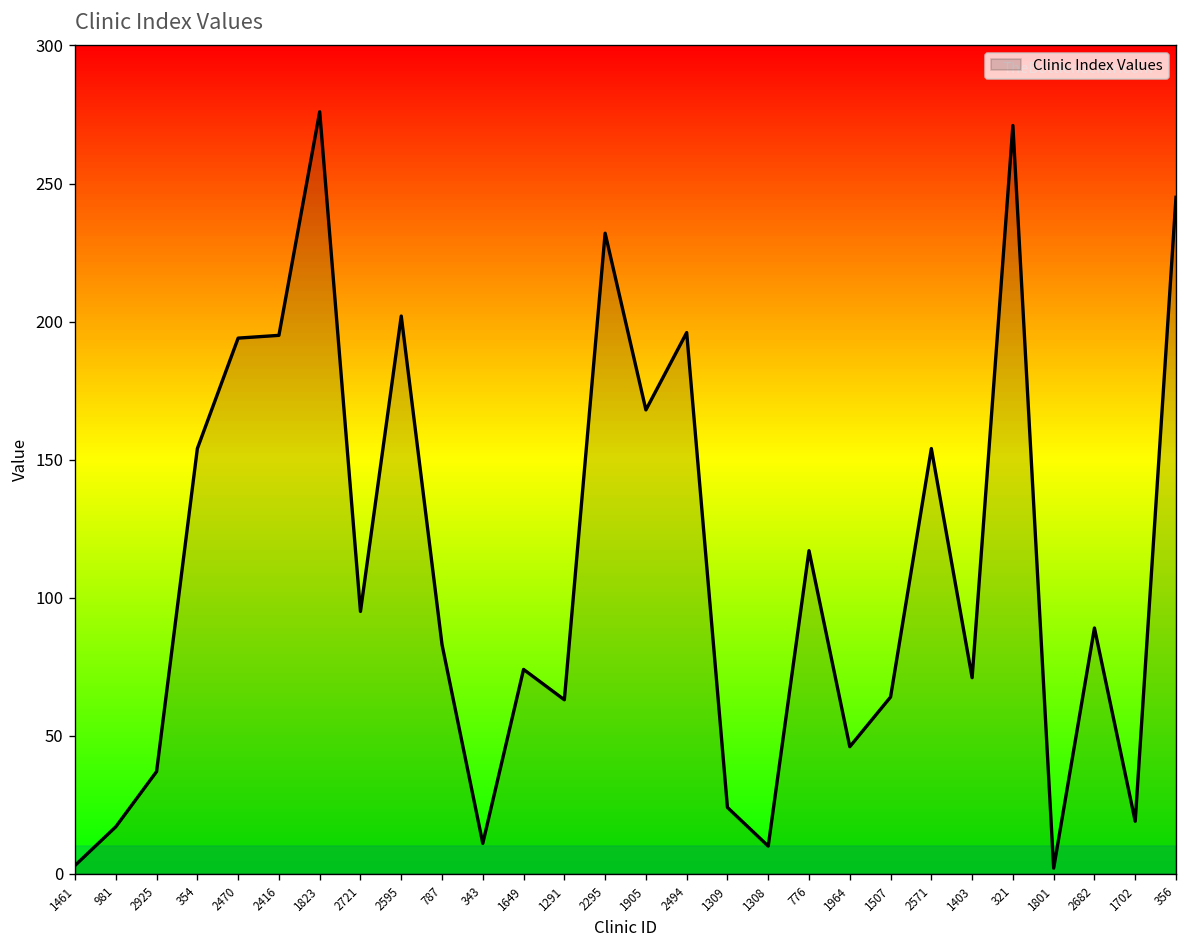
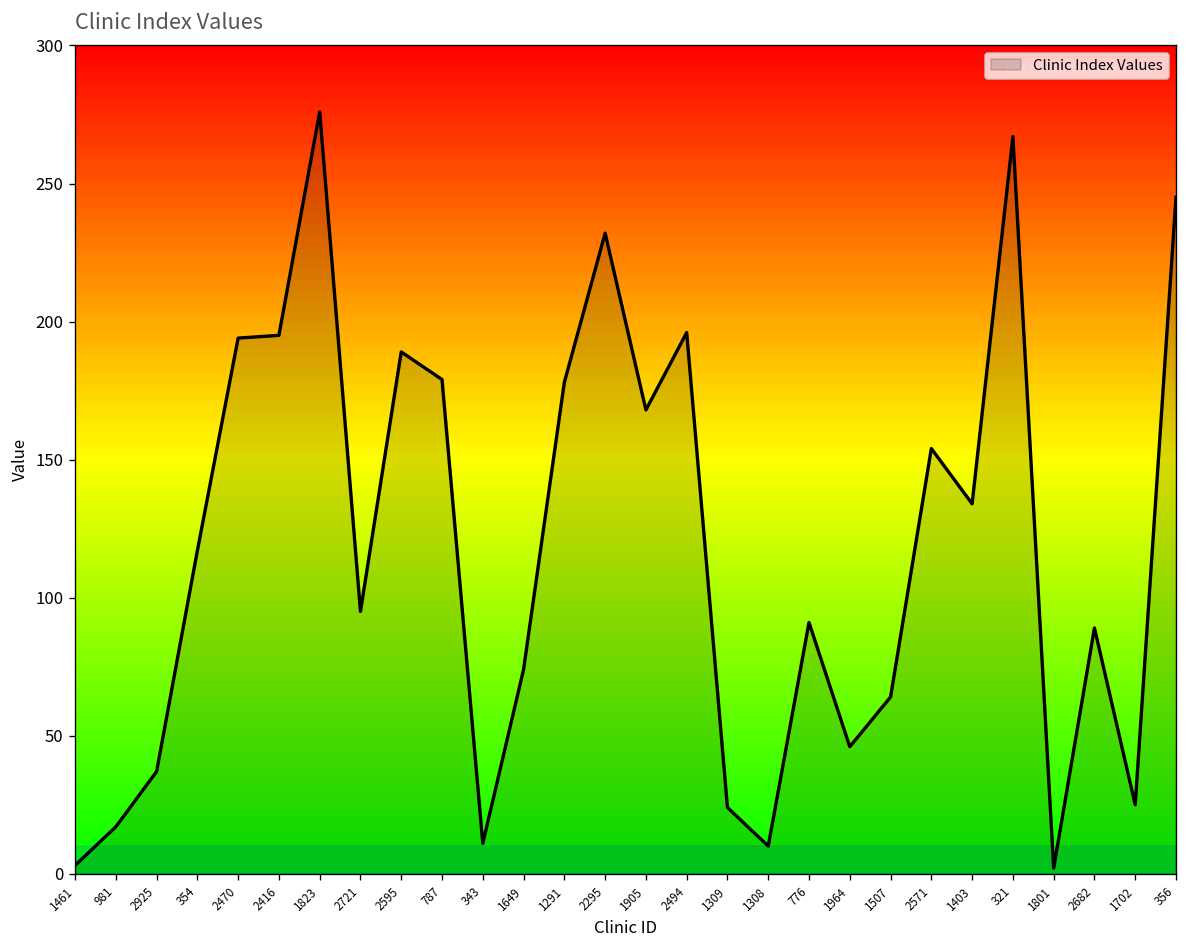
  {
    "981": 17,
    "2925": 37,
-   "354": 154,
+   "354": 117,
    "2470": 194,
    "2416": 195,
    "1823": 276,
    "2721": 95,
-   "2595": 202,
-   "787": 83,
+   "2595": 189,
+   "787": 179,
    "343": 11,
    "1649": 74,
-   "1291": 63,
+   "1291": 178,
    "2295": 232,
    "1905": 168,
    "2494": 196,
    "1309": 24,
-   "776": 117,
+   "776": 91,
    "1964": 46,
    "1507": 64,
    "2571": 154,
-   "1403": 71,
-   "321": 271,
+   "1403": 134,
+   "321": 267,
    "2682": 89,
-   "1702": 19,
+   "1702": 25,
    "356": 245
  }
